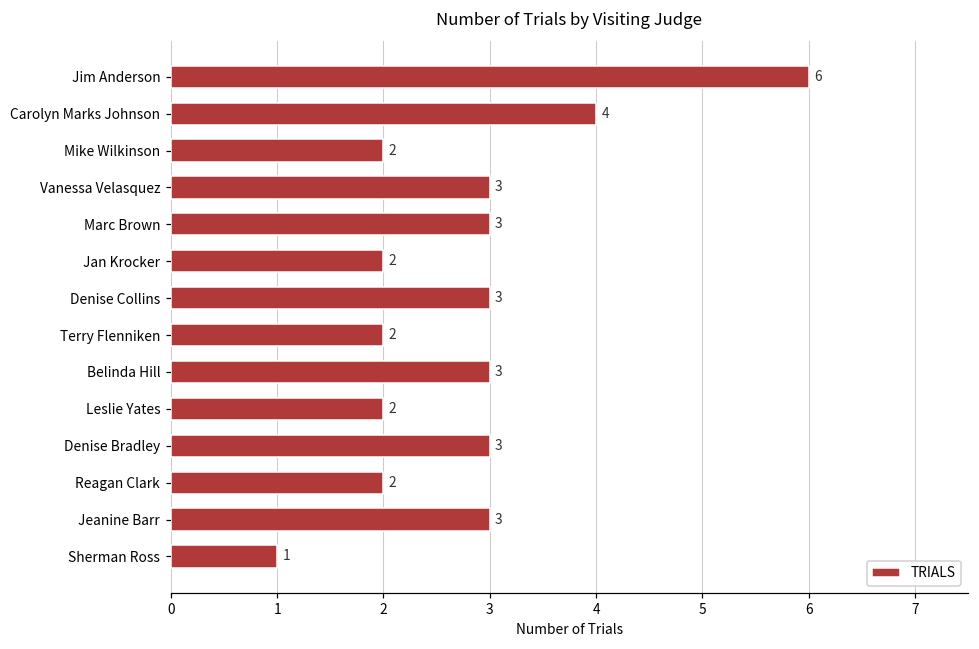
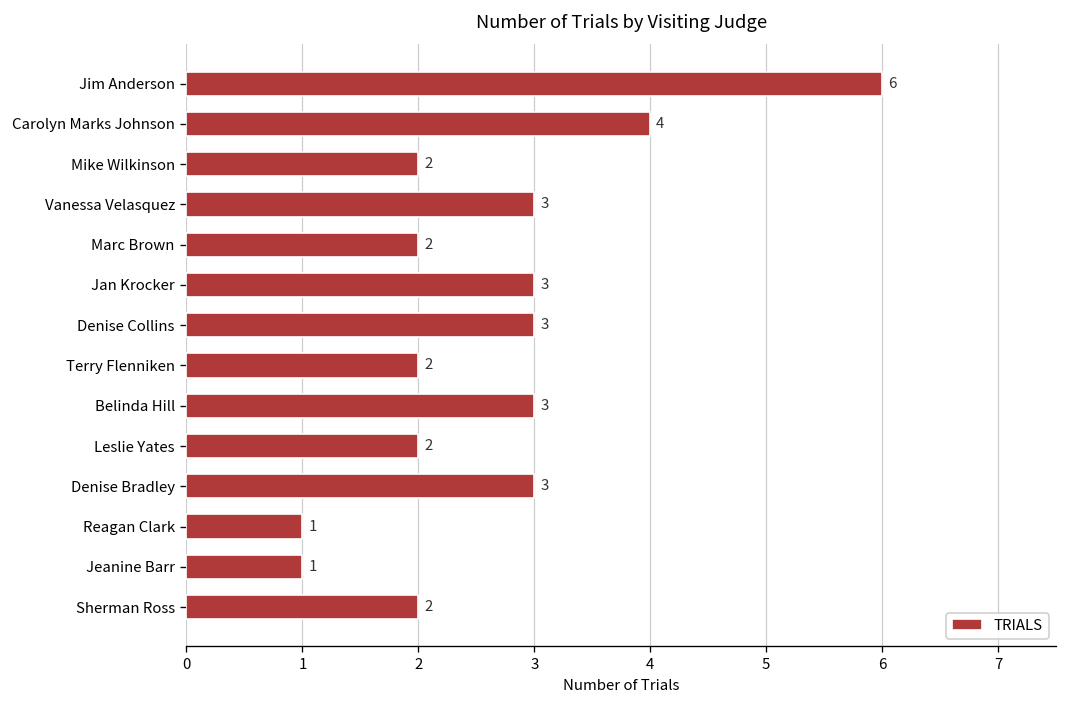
  {
    "Jim Anderson": 6,
    "Carolyn Marks Johnson": 4,
    "Mike Wilkinson": 2,
    "Vanessa Velasquez": 3,
-   "Marc Brown": 3,
-   "Jan Krocker": 2,
+   "Marc Brown": 2,
+   "Jan Krocker": 3,
    "Denise Collins": 3,
    "Terry Flenniken": 2,
    "Belinda Hill": 3,
    "Leslie Yates": 2,
    "Denise Bradley": 3,
-   "Reagan Clark": 2,
-   "Jeanine Barr": 3,
-   "Sherman Ross": 1
+   "Reagan Clark": 1,
+   "Jeanine Barr": 1,
+   "Sherman Ross": 2
  }
